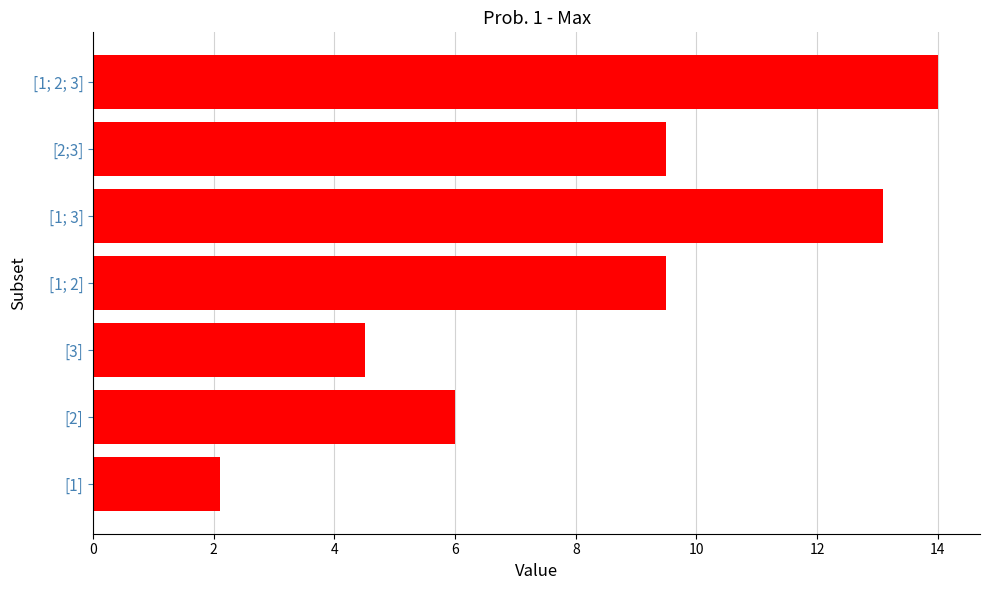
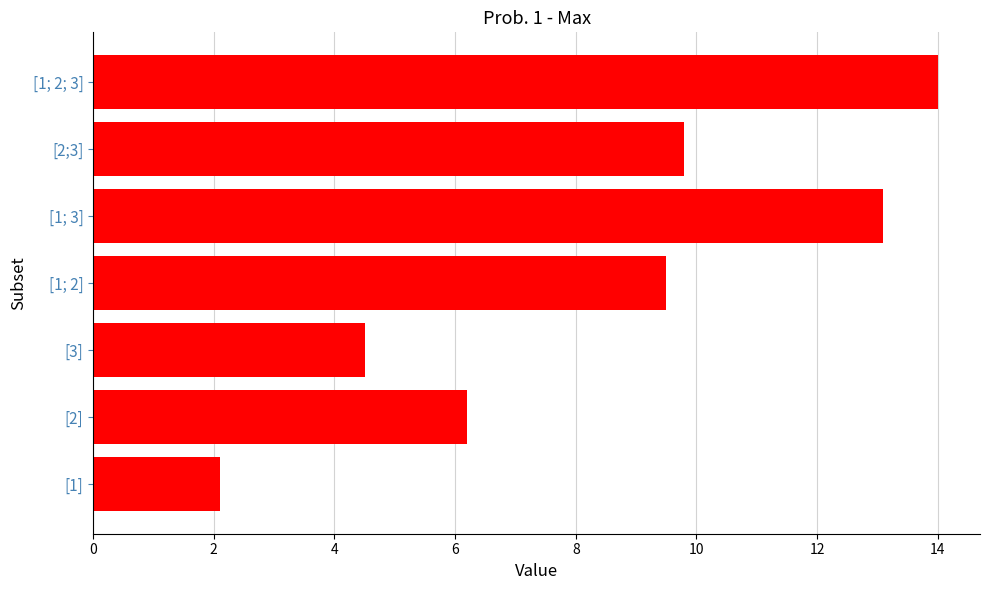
  {
    "[1; 2; 3]": 14.0,
-   "[2;3]": 9.5,
+   "[2;3]": 9.8,
    "[1; 3]": 13.1,
    "[1; 2]": 9.5,
    "[3]": 4.5,
-   "[2]": 6.0,
+   "[2]": 6.2,
    "[1]": 2.1
  }
